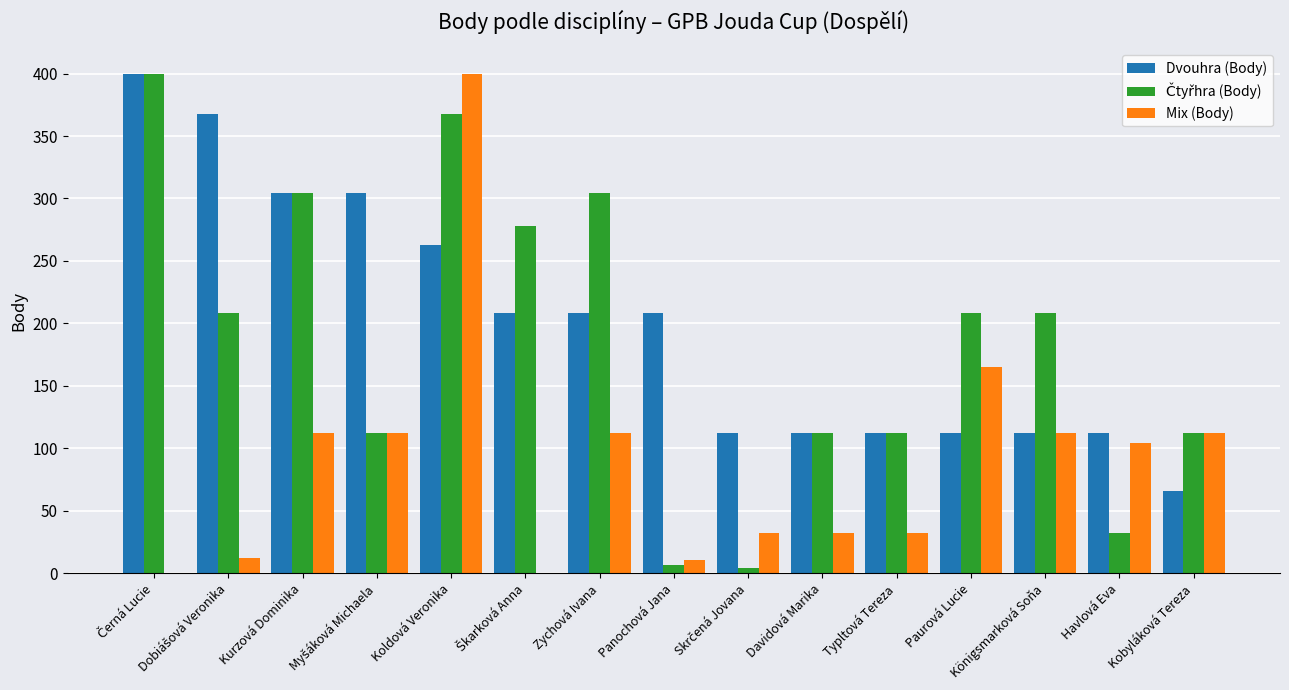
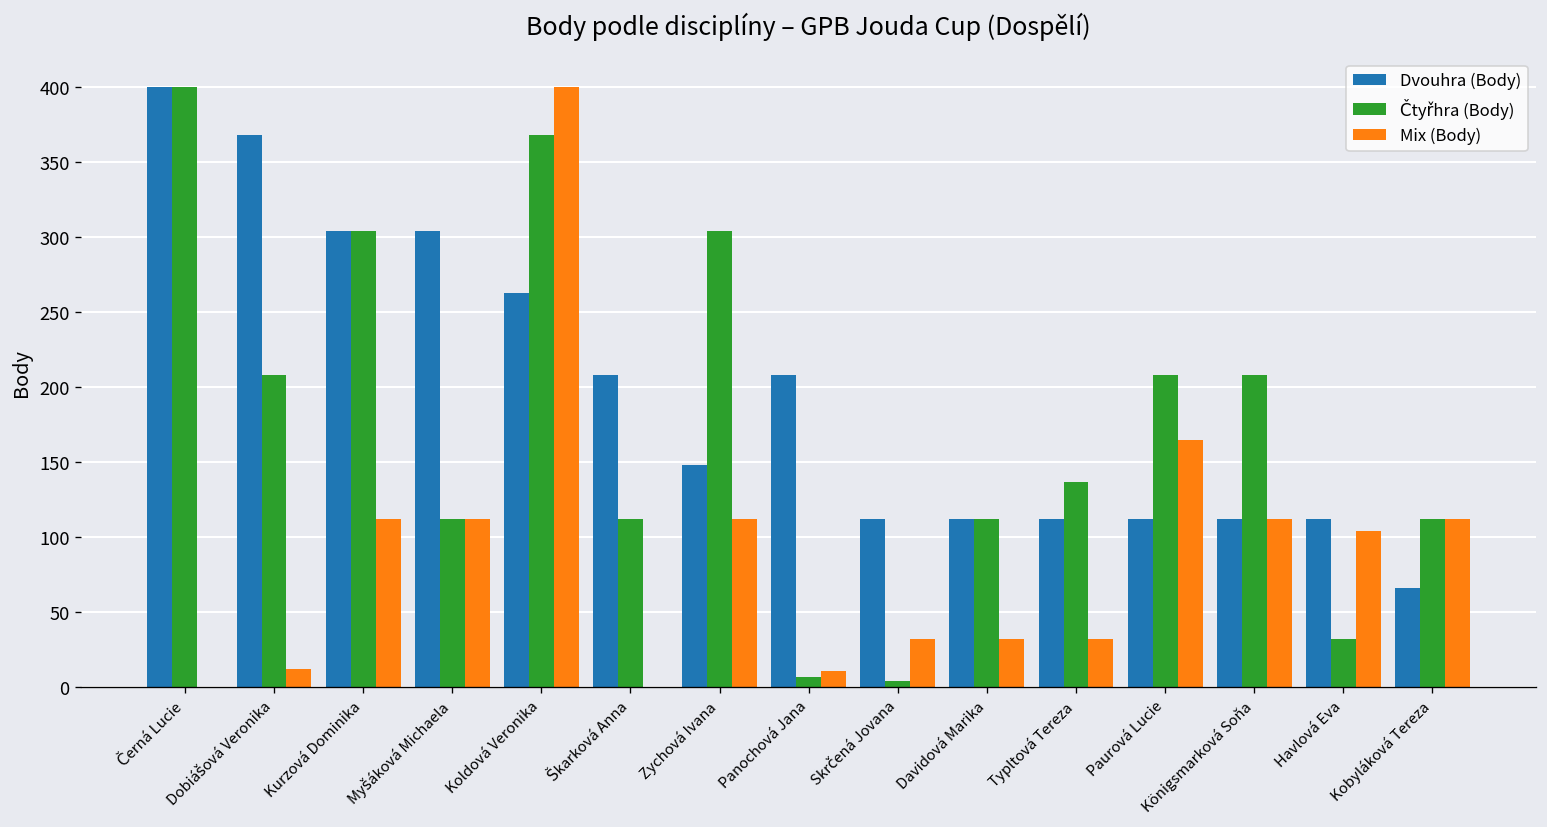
  {
    "Dvouhra (Body)": {
      "Černá Lucie": 400,
      "Dobiášová Veronika": 368,
      "Kurzová Dominika": 304,
      "Myšáková Michaela": 304,
      "Koldová Veronika": 263,
      "Škarková Anna": 208,
-     "Zychová Ivana": 208,
+     "Zychová Ivana": 148,
      "Panochová Jana": 208,
      "Skrčená Jovana": 112,
      "Davidová Marika": 112,
      "Typltová Tereza": 112,
      "Paurová Lucie": 112,
      "Königsmarková Soňa": 112,
      "Havlová Eva": 112,
      "Kobyláková Tereza": 66
    },
    "Čtyřhra (Body)": {
      "Černá Lucie": 400,
      "Dobiášová Veronika": 208,
      "Kurzová Dominika": 304,
      "Myšáková Michaela": 112,
      "Koldová Veronika": 368,
-     "Škarková Anna": 278,
+     "Škarková Anna": 112,
      "Zychová Ivana": 304,
      "Panochová Jana": 7,
      "Skrčená Jovana": 4,
      "Davidová Marika": 112,
-     "Typltová Tereza": 112,
+     "Typltová Tereza": 137,
      "Paurová Lucie": 208,
      "Königsmarková Soňa": 208,
      "Havlová Eva": 32,
      "Kobyláková Tereza": 112
    },
    "Mix (Body)": {
      "Černá Lucie": 0,
      "Dobiášová Veronika": 12,
      "Kurzová Dominika": 112,
      "Myšáková Michaela": 112,
      "Koldová Veronika": 400,
      "Škarková Anna": 0,
      "Zychová Ivana": 112,
      "Panochová Jana": 11,
      "Skrčená Jovana": 32,
      "Davidová Marika": 32,
      "Typltová Tereza": 32,
      "Paurová Lucie": 165,
      "Königsmarková Soňa": 112,
      "Havlová Eva": 104,
      "Kobyláková Tereza": 112
    }
  }
